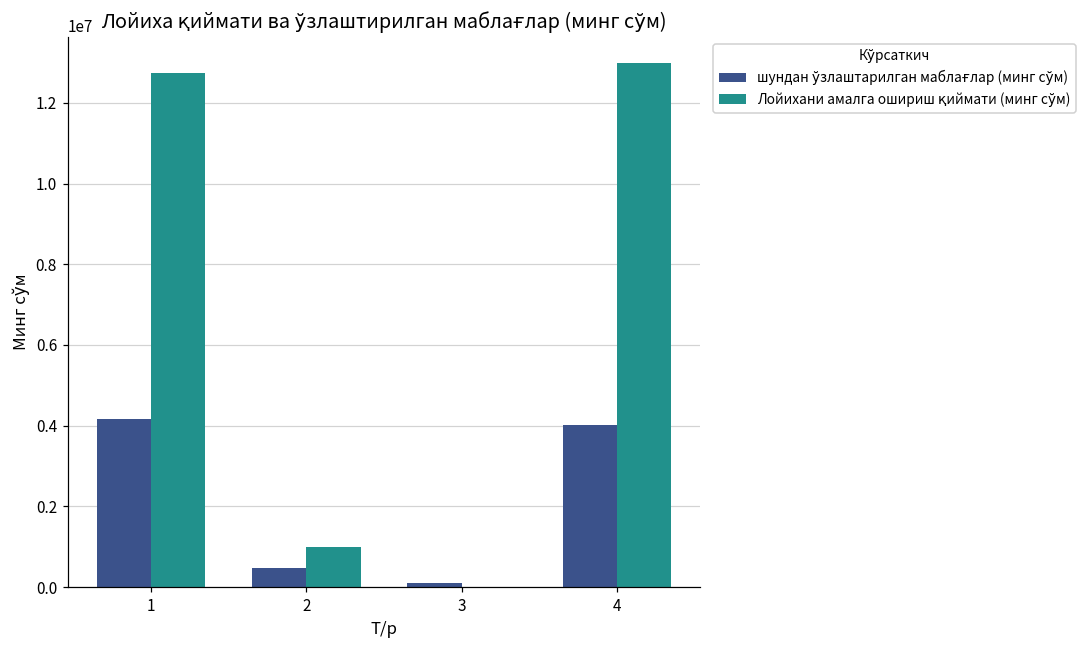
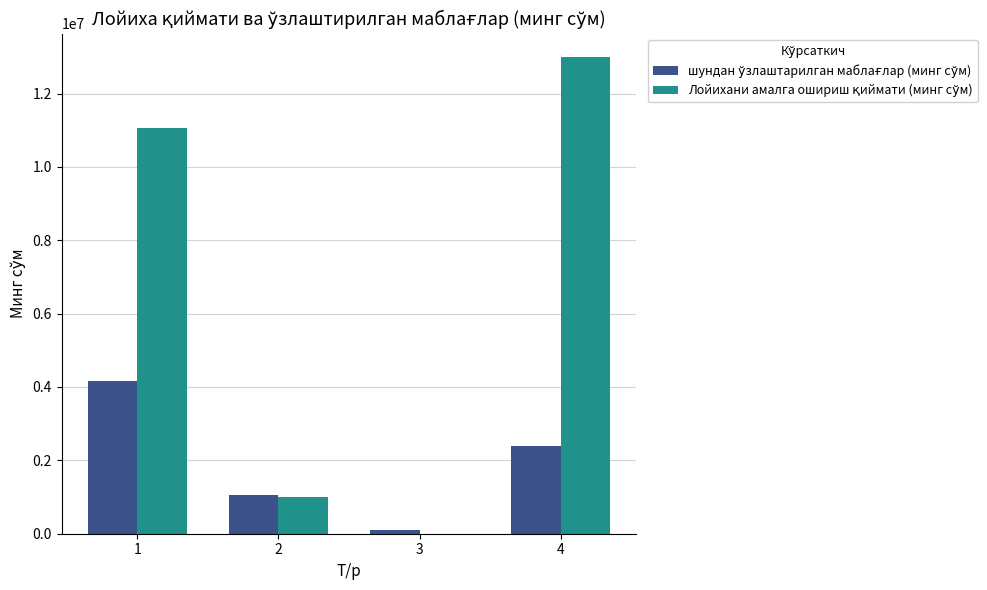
  {
    "шундан ўзлаштарилган маблағлар (минг сўм)": {
      "1": 4200000,
-     "2": 500000,
+     "2": 1100000,
      "3": 100000,
-     "4": 4000000
+     "4": 2400000
    },
    "Лойихани амалга ошириш қиймати (минг сўм)": {
-     "1": 12700000,
+     "1": 11100000,
      "2": 1000000,
      "3": 0,
      "4": 13000000
    }
  }
